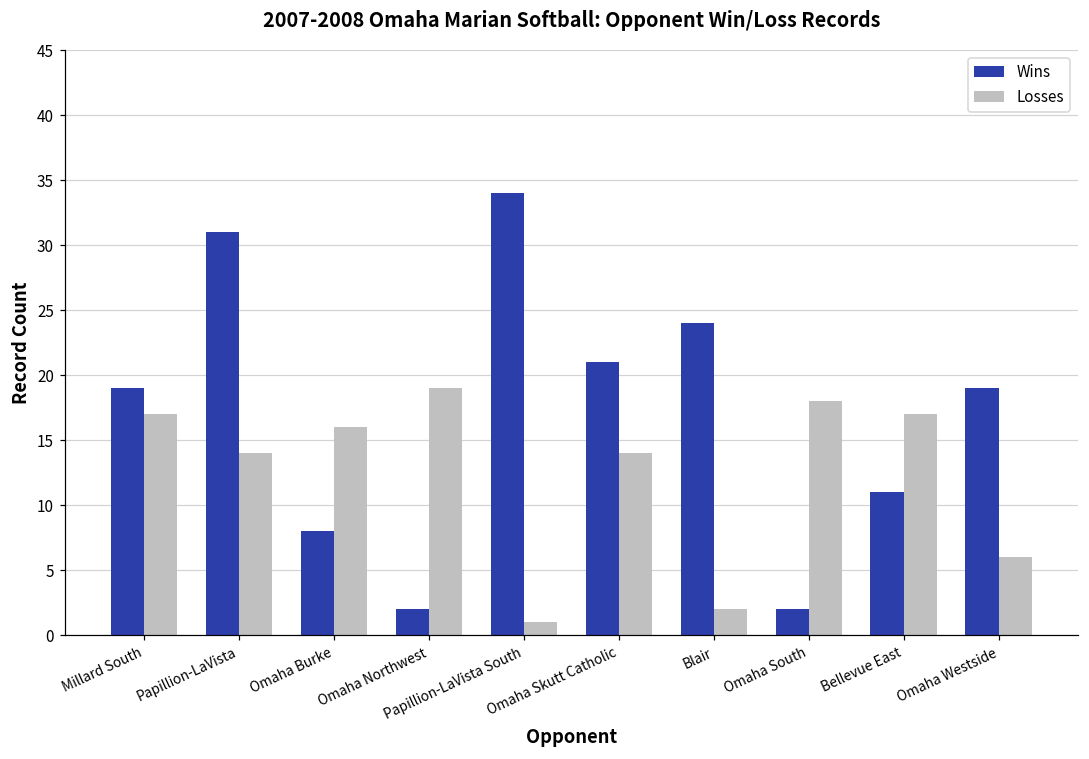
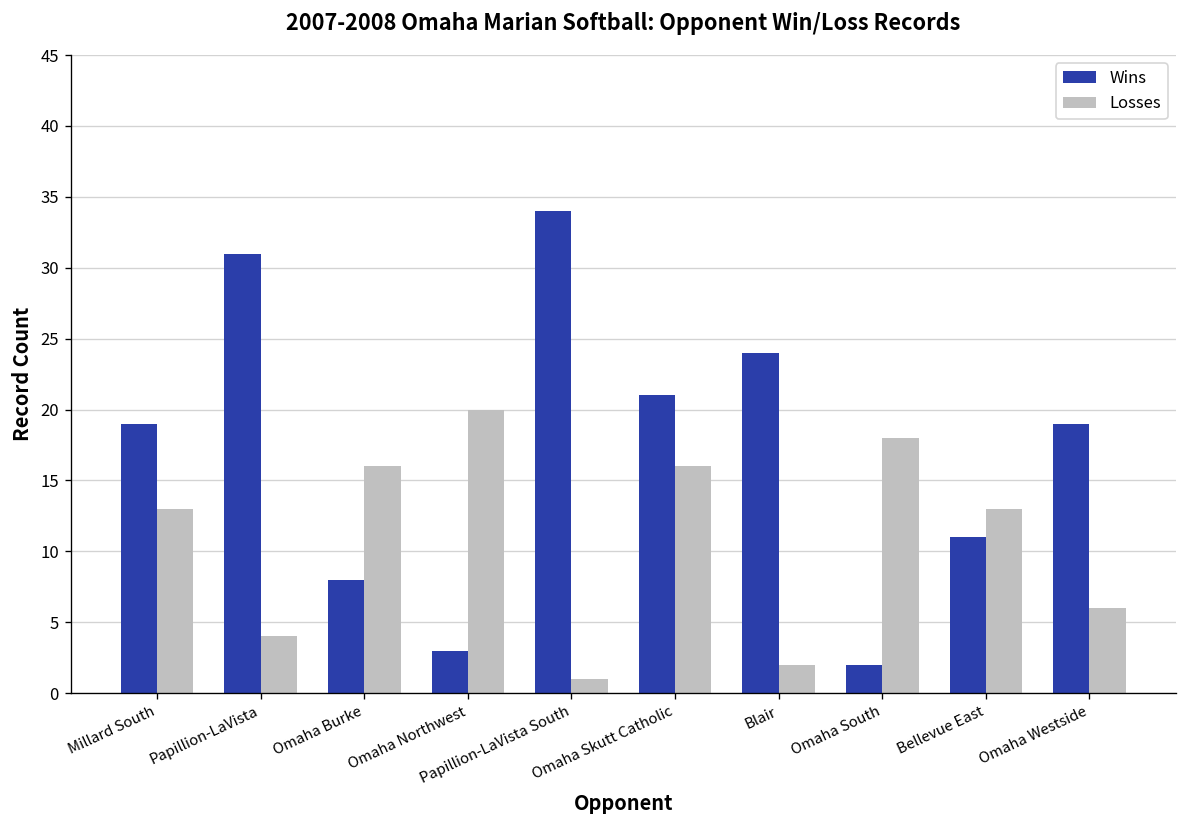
  {
    "Wins": {
      "Millard South": 19,
      "Papillion-LaVista": 31,
      "Omaha Burke": 8,
-     "Omaha Northwest": 2,
+     "Omaha Northwest": 3,
      "Papillion-LaVista South": 34,
      "Omaha Skutt Catholic": 21,
      "Blair": 24,
      "Omaha South": 2,
      "Bellevue East": 11,
      "Omaha Westside": 19
    },
    "Losses": {
-     "Millard South": 17,
-     "Papillion-LaVista": 14,
+     "Millard South": 13,
+     "Papillion-LaVista": 4,
      "Omaha Burke": 16,
-     "Omaha Northwest": 19,
+     "Omaha Northwest": 20,
      "Papillion-LaVista South": 1,
-     "Omaha Skutt Catholic": 14,
+     "Omaha Skutt Catholic": 16,
      "Blair": 2,
      "Omaha South": 18,
-     "Bellevue East": 17,
+     "Bellevue East": 13,
      "Omaha Westside": 6
    }
  }
